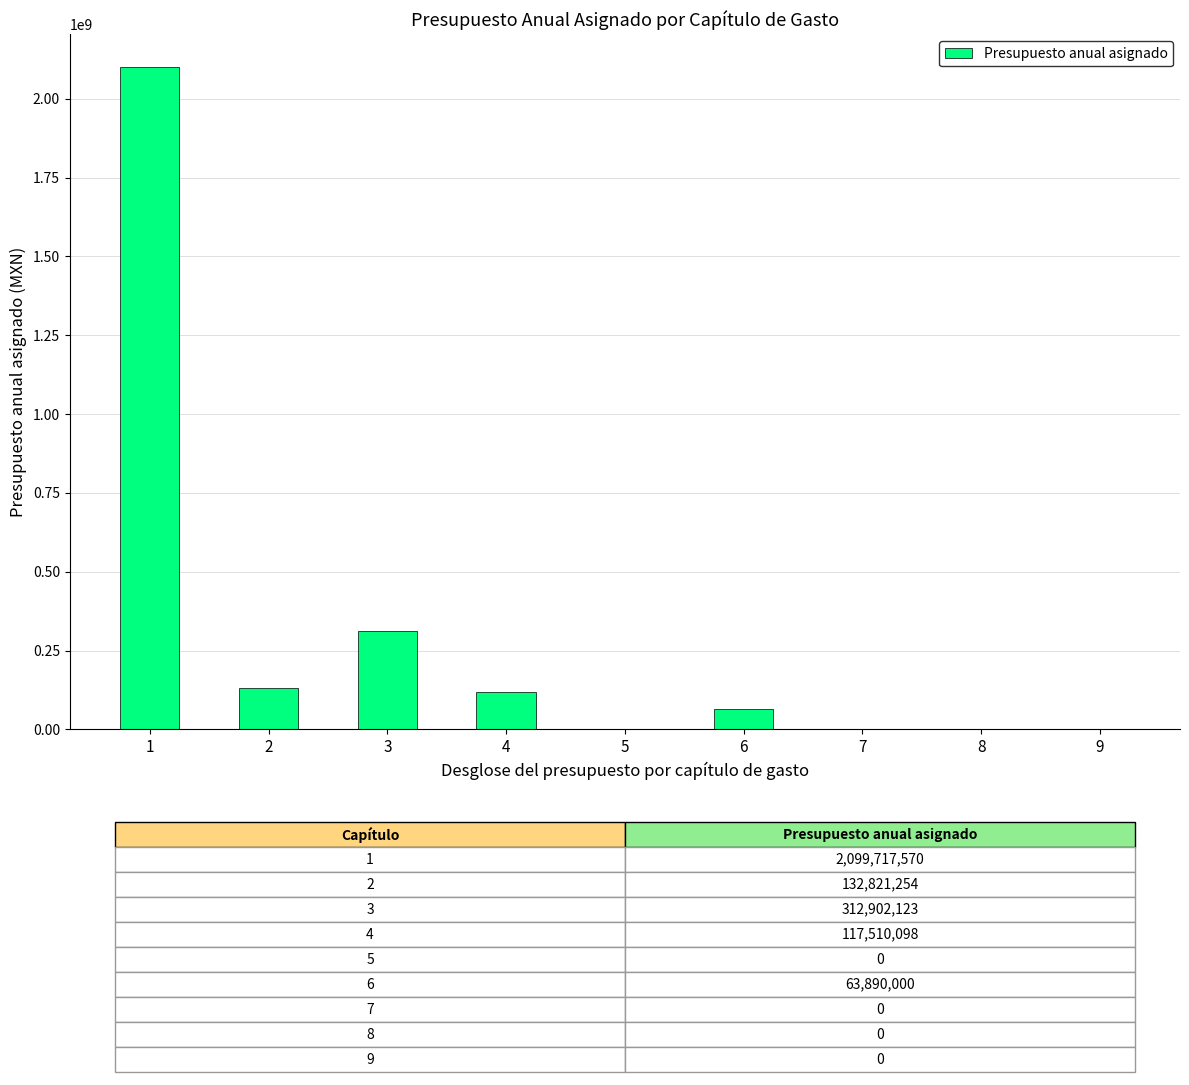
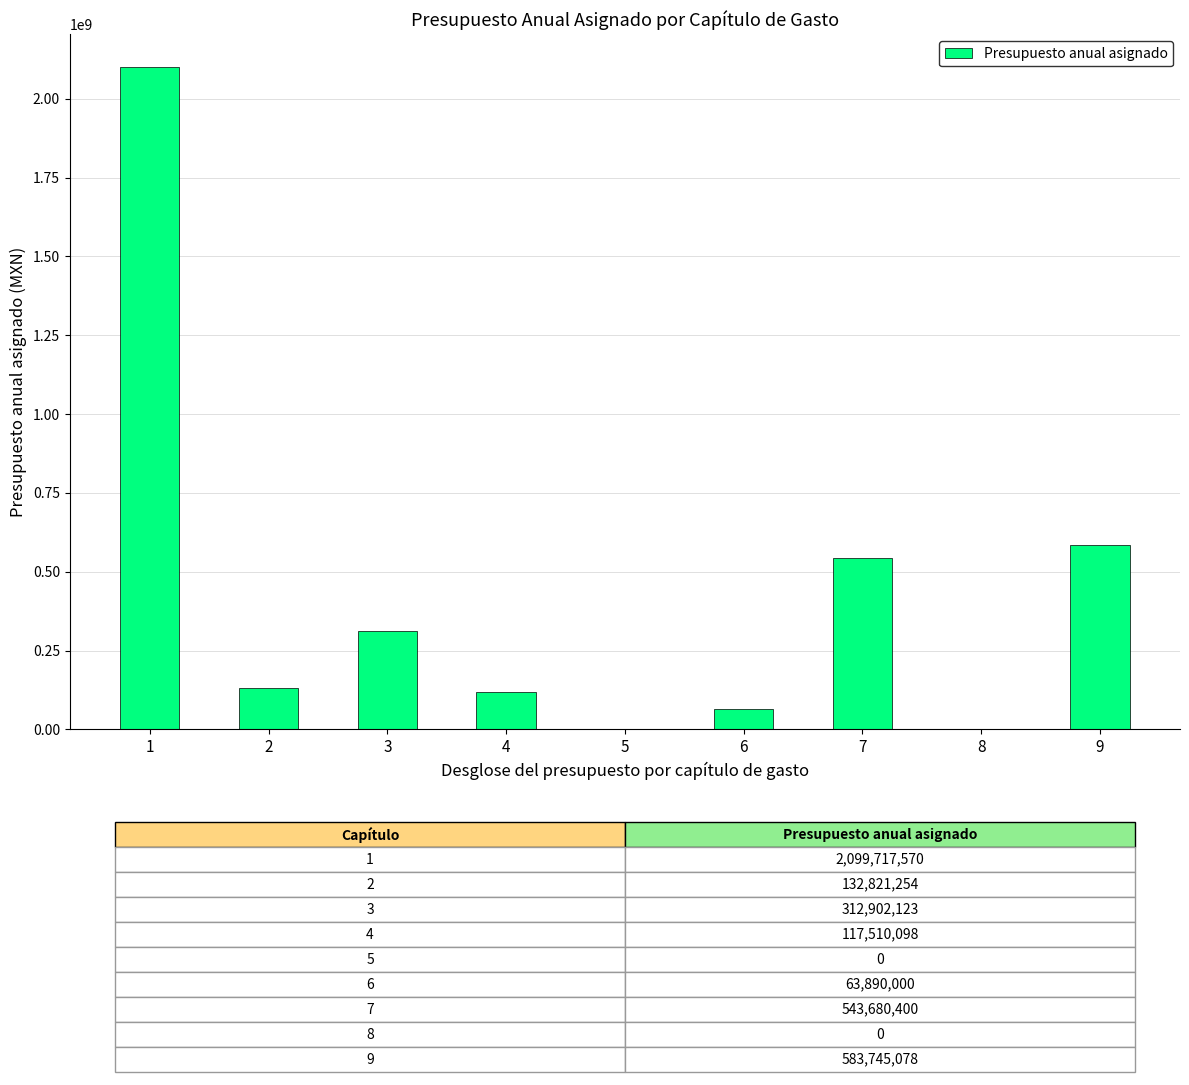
  {
-   "7": "0",
-   "9": "0"
+   "7": "543,680,400",
+   "9": "583,745,078"
  }
